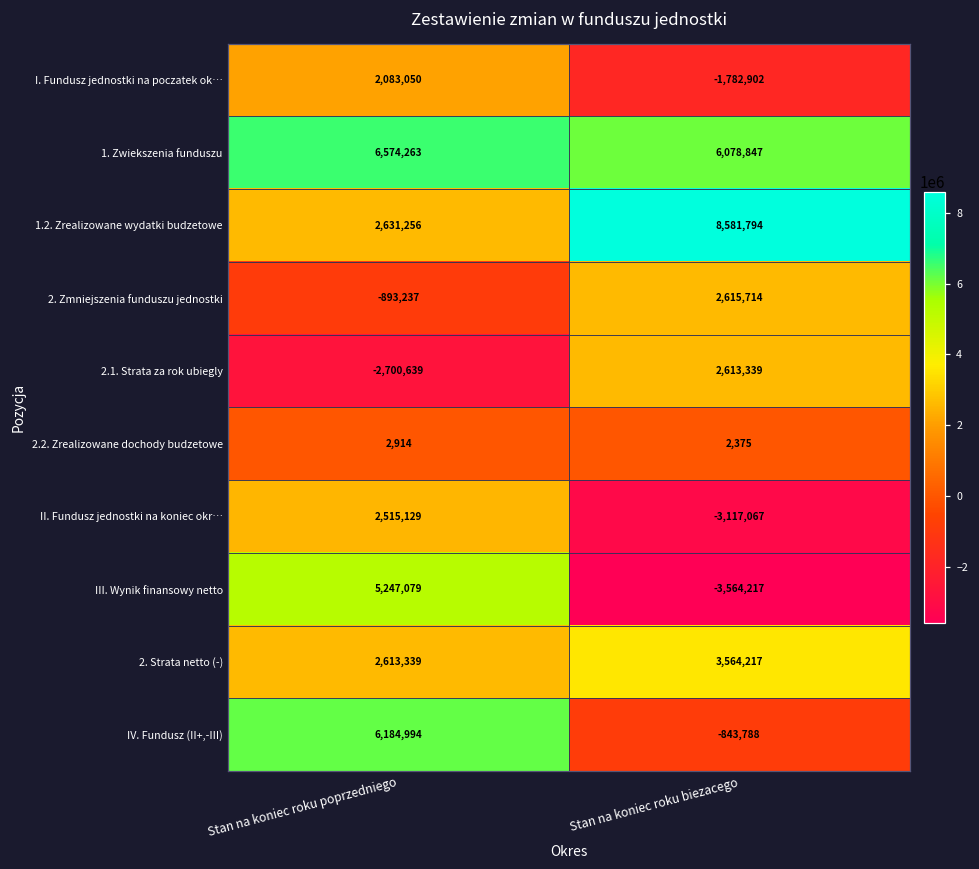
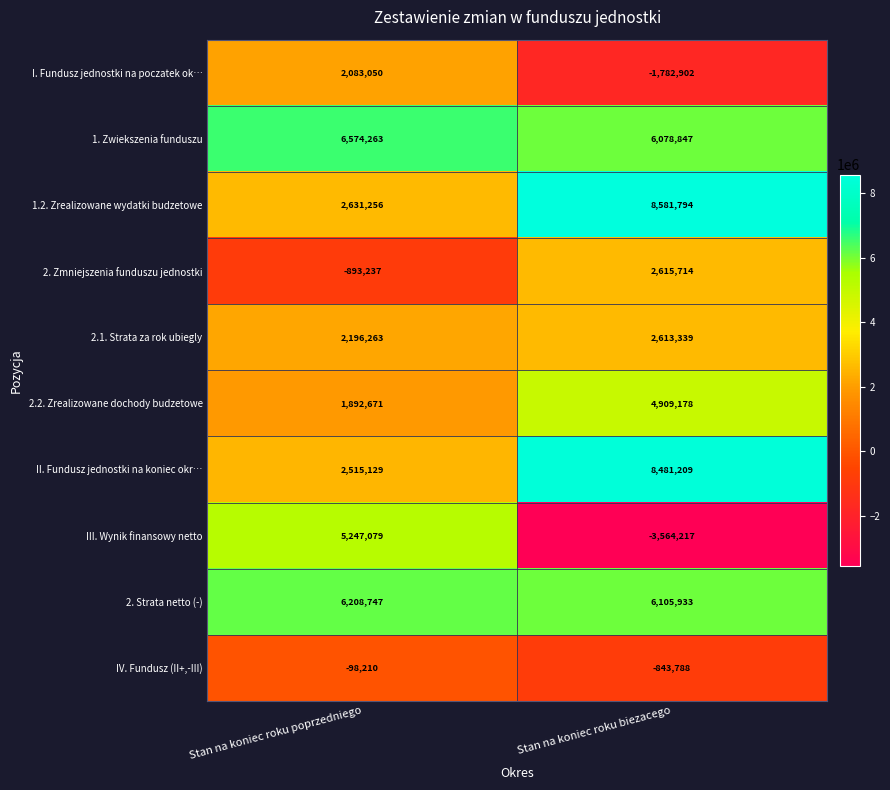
  {
    "I. Fundusz jednostki na poczatek ok…": {
      "Stan na koniec roku poprzedniego": "2,083,050",
      "Stan na koniec roku biezacego": "-1,782,902"
    },
    "1. Zwiekszenia funduszu": {
      "Stan na koniec roku poprzedniego": "6,574,263",
      "Stan na koniec roku biezacego": "6,078,847"
    },
    "1.2. Zrealizowane wydatki budzetowe": {
      "Stan na koniec roku poprzedniego": "2,631,256",
      "Stan na koniec roku biezacego": "8,581,794"
    },
    "2. Zmniejszenia funduszu jednostki": {
      "Stan na koniec roku poprzedniego": "-893,237",
      "Stan na koniec roku biezacego": "2,615,714"
    },
    "2.1. Strata za rok ubiegly": {
-     "Stan na koniec roku poprzedniego": "-2,700,639",
+     "Stan na koniec roku poprzedniego": "2,196,263",
      "Stan na koniec roku biezacego": "2,613,339"
    },
    "2.2. Zrealizowane dochody budzetowe": {
-     "Stan na koniec roku poprzedniego": "2,914",
-     "Stan na koniec roku biezacego": "2,375"
+     "Stan na koniec roku poprzedniego": "1,892,671",
+     "Stan na koniec roku biezacego": "4,909,178"
    },
    "II. Fundusz jednostki na koniec okr…": {
      "Stan na koniec roku poprzedniego": "2,515,129",
-     "Stan na koniec roku biezacego": "-3,117,067"
+     "Stan na koniec roku biezacego": "8,481,209"
    },
    "III. Wynik finansowy netto": {
      "Stan na koniec roku poprzedniego": "5,247,079",
      "Stan na koniec roku biezacego": "-3,564,217"
    },
    "2. Strata netto (-)": {
-     "Stan na koniec roku poprzedniego": "2,613,339",
-     "Stan na koniec roku biezacego": "3,564,217"
+     "Stan na koniec roku poprzedniego": "6,208,747",
+     "Stan na koniec roku biezacego": "6,105,933"
    },
    "IV. Fundusz (II+,-III)": {
-     "Stan na koniec roku poprzedniego": "6,184,994",
+     "Stan na koniec roku poprzedniego": "-98,210",
      "Stan na koniec roku biezacego": "-843,788"
    }
  }
